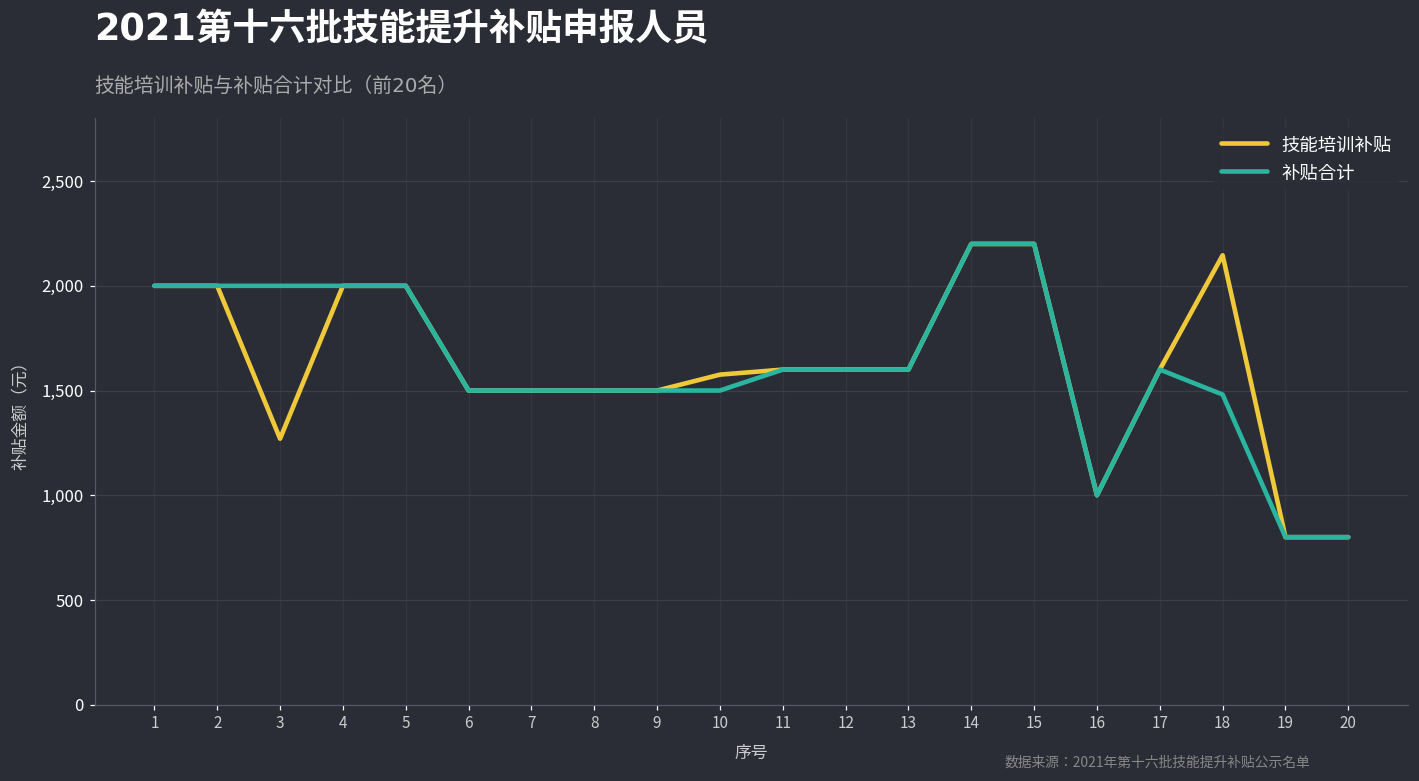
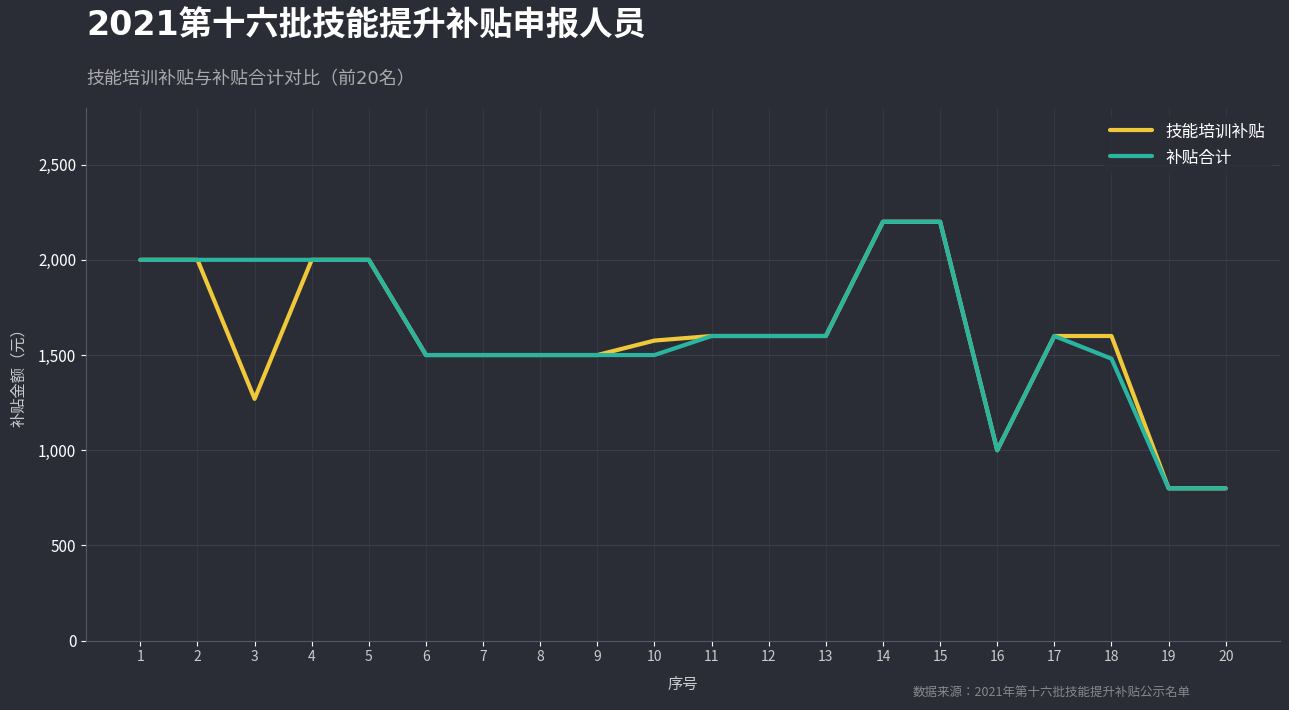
  {
    "技能培训补贴": {
      "3": "1,270",
      "10": "1,580",
-     "18": "2,150"
+     "18": "1,600"
    },
    "补贴合计": {
      "3": "2,000",
      "10": "1,500",
      "18": "1,480"
    }
  }
